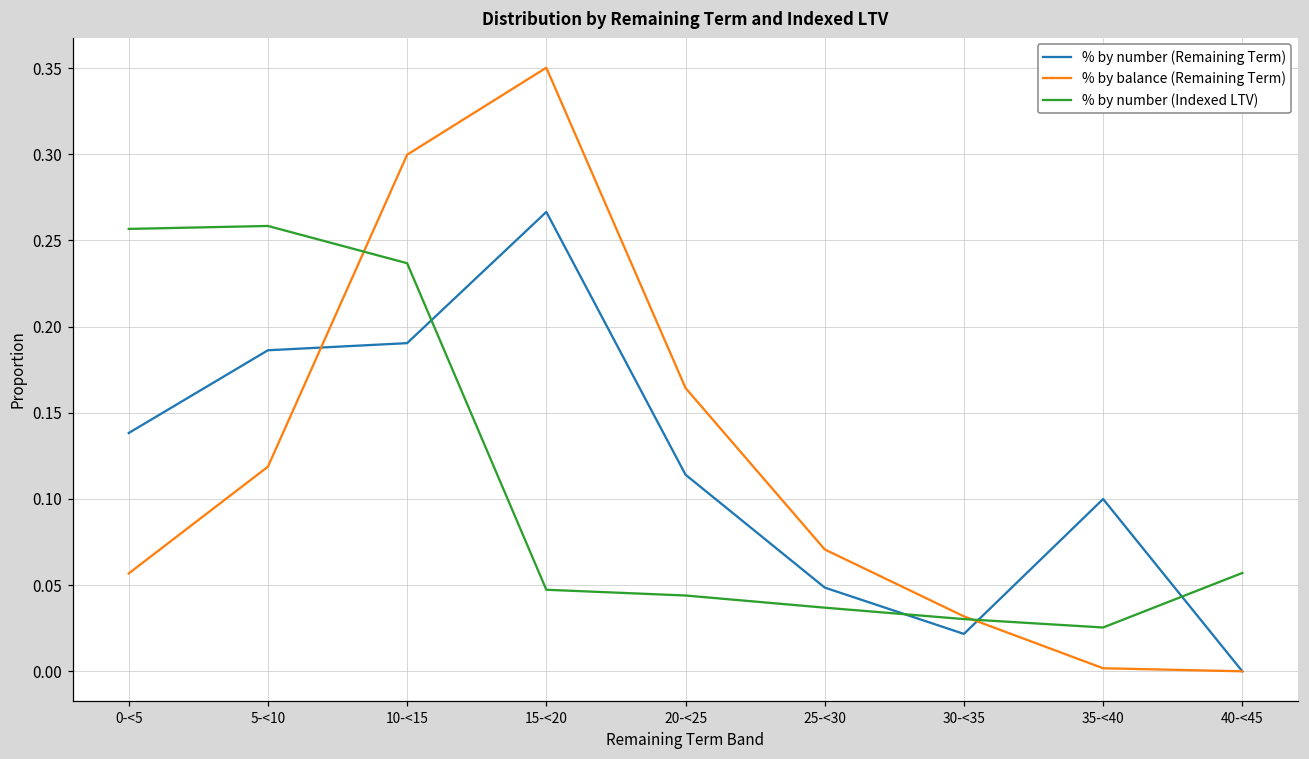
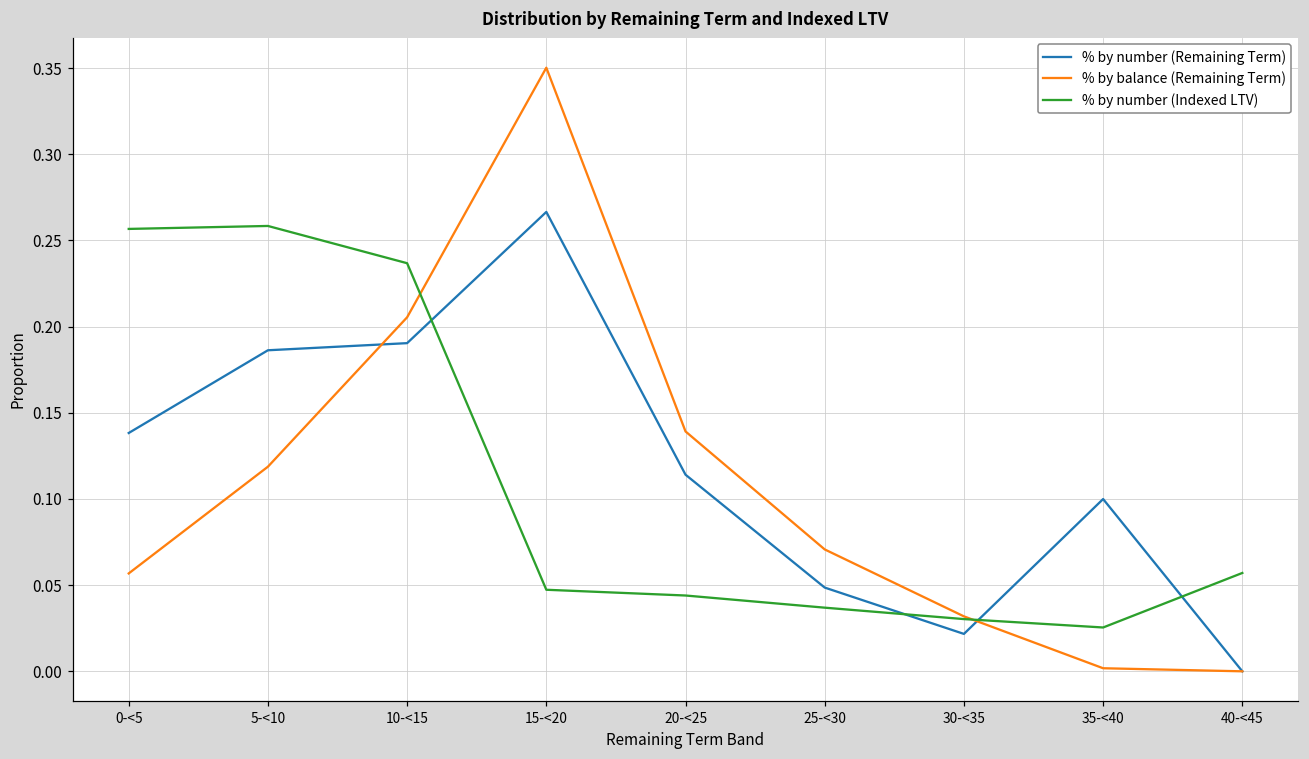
  {
    "% by number (Remaining Term)": {
      "0-<5": 0.138,
      "5-<10": 0.186,
      "10-<15": 0.190,
      "15-<20": 0.267,
      "20-<25": 0.114,
      "25-<30": 0.049,
      "30-<35": 0.022,
      "35-<40": 0.100
    },
    "% by balance (Remaining Term)": {
      "0-<5": 0.057,
      "5-<10": 0.119,
-     "10-<15": 0.300,
+     "10-<15": 0.205,
      "15-<20": 0.350,
-     "20-<25": 0.164,
+     "20-<25": 0.139,
      "25-<30": 0.071,
      "35-<40": 0.002
    },
    "% by number (Indexed LTV)": {
      "0-<5": 0.257,
      "5-<10": 0.258,
      "10-<15": 0.237,
      "15-<20": 0.047,
      "20-<25": 0.044,
      "25-<30": 0.037,
      "35-<40": 0.025,
      "40-<45": 0.057
    }
  }
